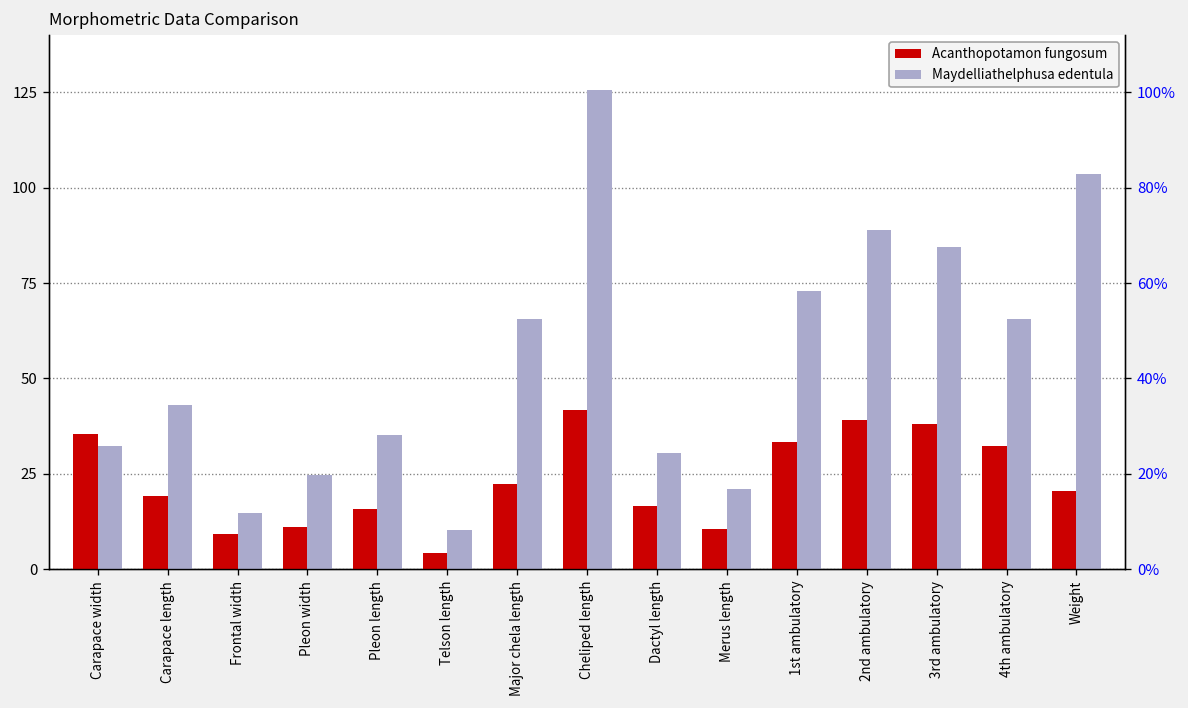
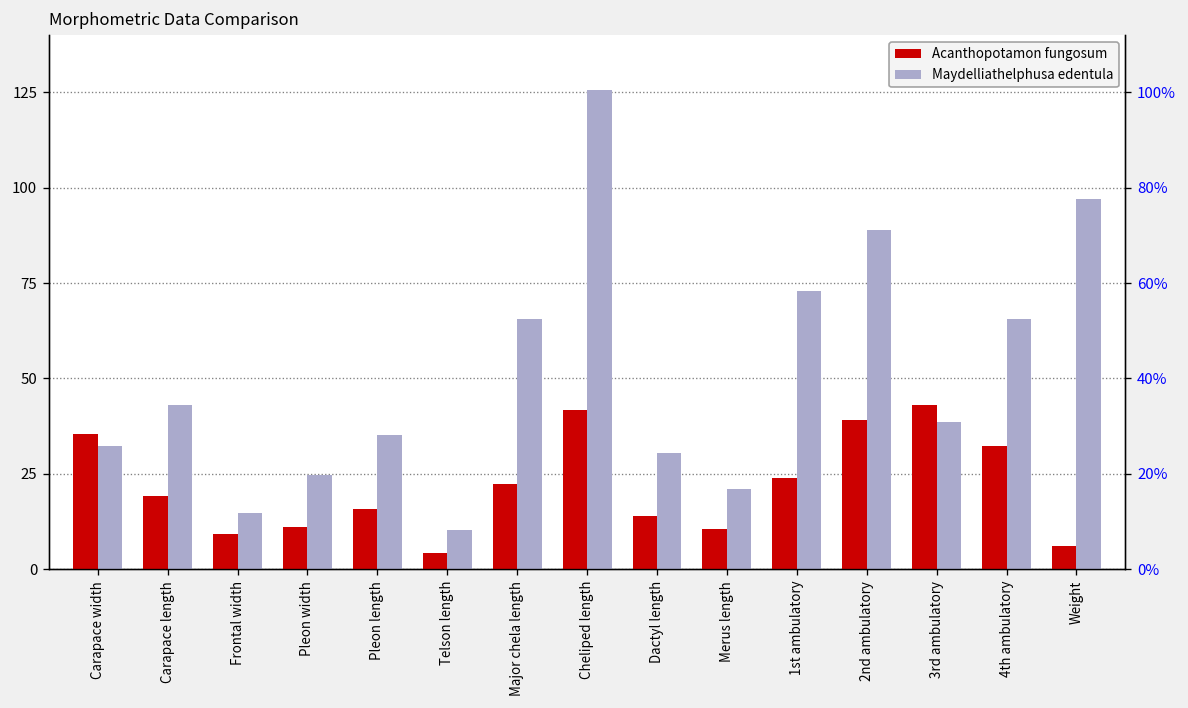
  {
    "Acanthopotamon fungosum": {
      "Carapace width": 36,
      "Carapace length": 19,
      "Frontal width": 9,
      "Pleon width": 11,
      "Pleon length": 16,
      "Telson length": 4,
      "Major chela length": 22,
      "Cheliped length": 42,
-     "Dactyl length": 16,
+     "Dactyl length": 14,
      "Merus length": 10,
-     "1st ambulatory": 33,
+     "1st ambulatory": 24,
      "2nd ambulatory": 39,
-     "3rd ambulatory": 38,
+     "3rd ambulatory": 43,
      "4th ambulatory": 32,
-     "Weight": 21
+     "Weight": 6
    },
    "Maydelliathelphusa edentula": {
      "Carapace width": 32,
      "Carapace length": 43,
      "Frontal width": 15,
      "Pleon width": 25,
      "Pleon length": 35,
      "Telson length": 10,
      "Major chela length": 66,
      "Cheliped length": 126,
      "Dactyl length": 31,
      "Merus length": 21,
      "1st ambulatory": 73,
      "2nd ambulatory": 89,
-     "3rd ambulatory": 85,
+     "3rd ambulatory": 39,
      "4th ambulatory": 66,
-     "Weight": 104
+     "Weight": 97
    }
  }
